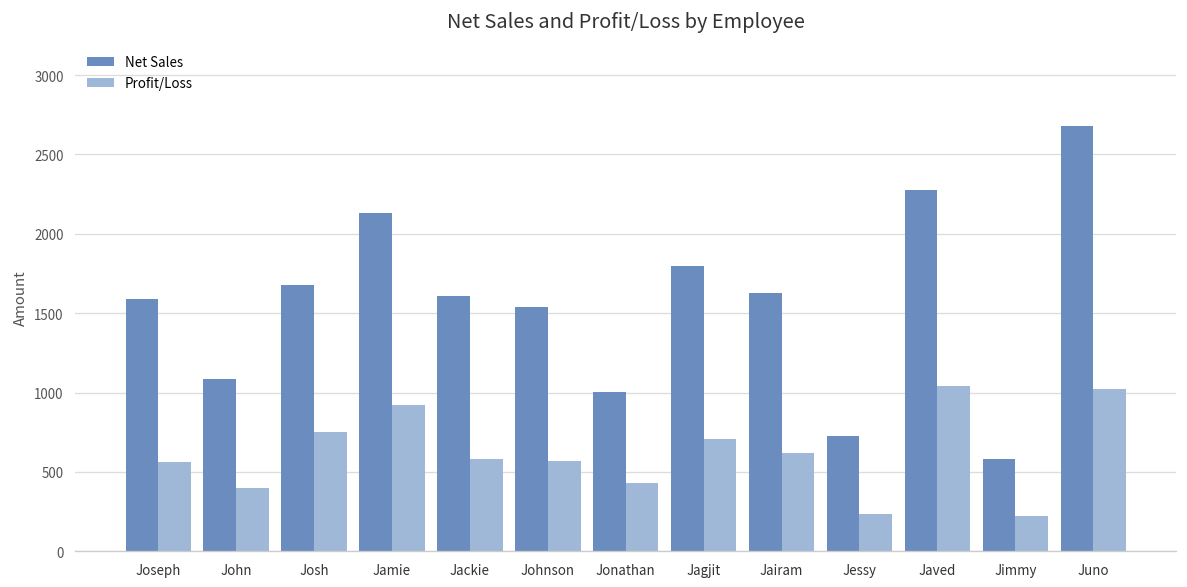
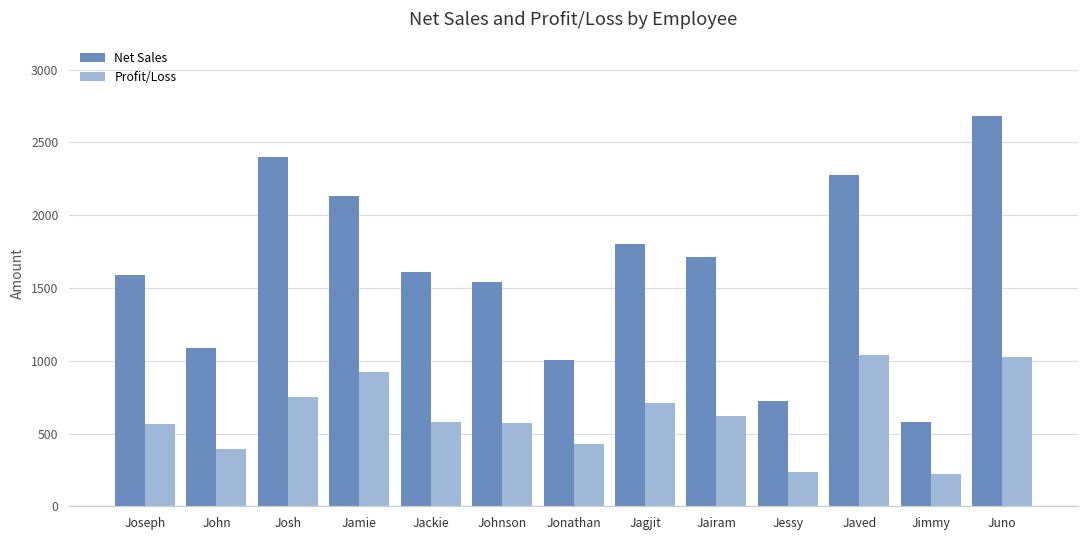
  {
    "Net Sales": {
      "Joseph": 1590,
      "John": 1090,
-     "Josh": 1680,
+     "Josh": 2400,
      "Jamie": 2130,
      "Jackie": 1610,
      "Johnson": 1540,
      "Jonathan": 1000,
      "Jagjit": 1800,
-     "Jairam": 1620,
+     "Jairam": 1720,
      "Jessy": 730,
      "Javed": 2280,
      "Jimmy": 580,
      "Juno": 2680
    },
    "Profit/Loss": {
      "Joseph": 560,
      "John": 400,
      "Josh": 750,
      "Jamie": 920,
      "Jackie": 580,
      "Johnson": 570,
      "Jonathan": 430,
      "Jagjit": 710,
      "Jairam": 620,
      "Jessy": 240,
      "Javed": 1040,
      "Jimmy": 220,
      "Juno": 1020
    }
  }
